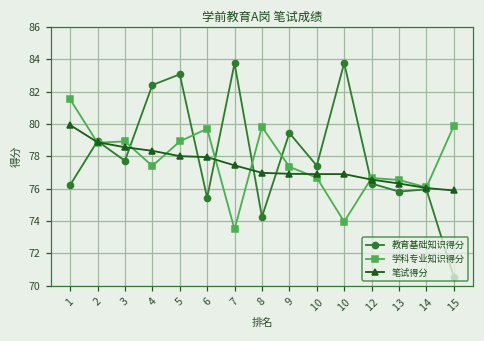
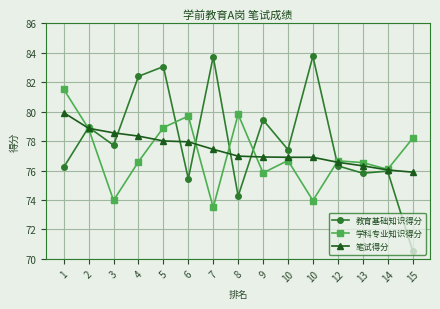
  {
    "学科专业知识得分": {
      "1": 81.5,
-     "3": 78.9,
-     "4": 77.4,
+     "3": 74.0,
+     "4": 76.6,
      "5": 78.9,
      "6": 79.7,
      "7": 73.5,
      "8": 79.8,
-     "9": 77.4,
+     "9": 75.8,
      "13": 76.5,
-     "15": 79.9
+     "15": 78.2
    }
  }
